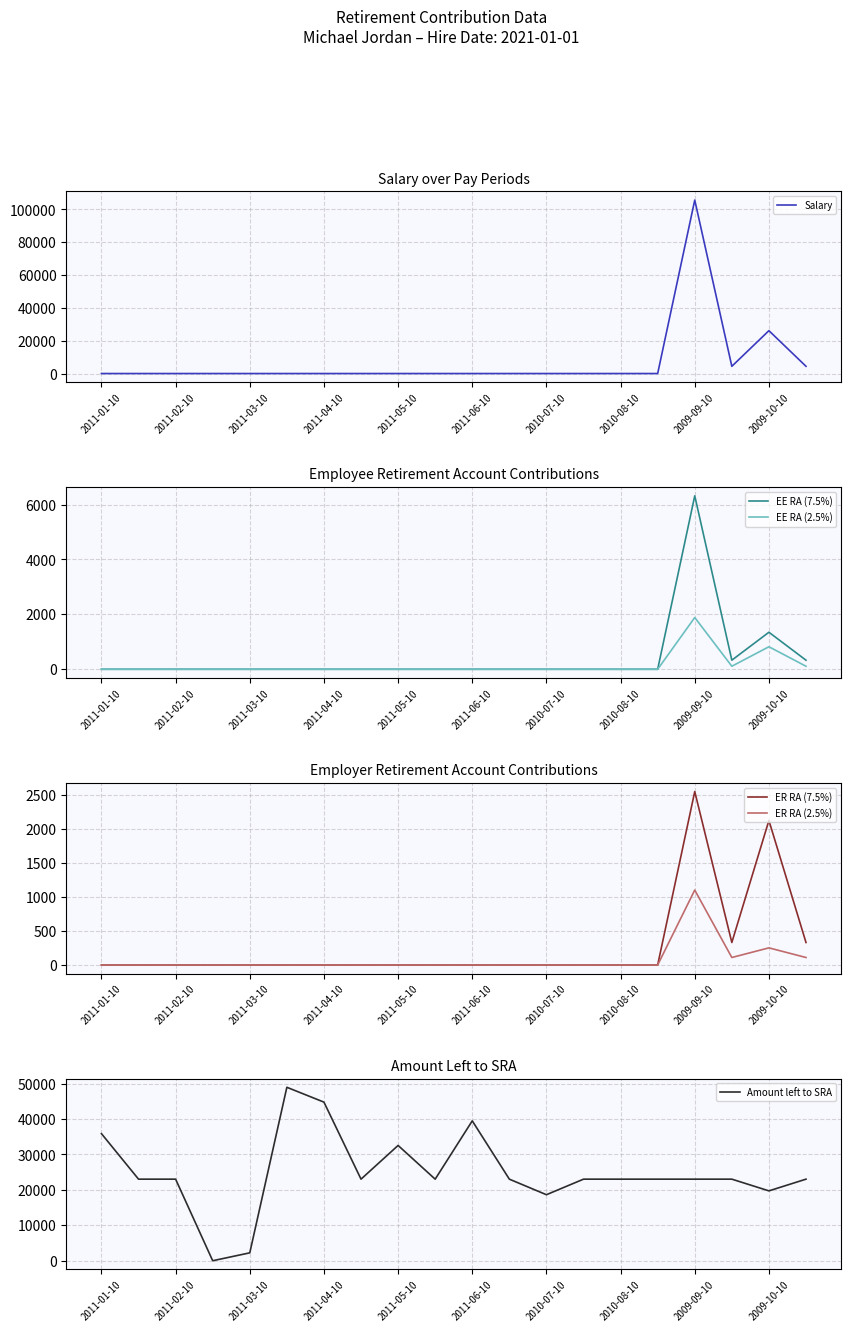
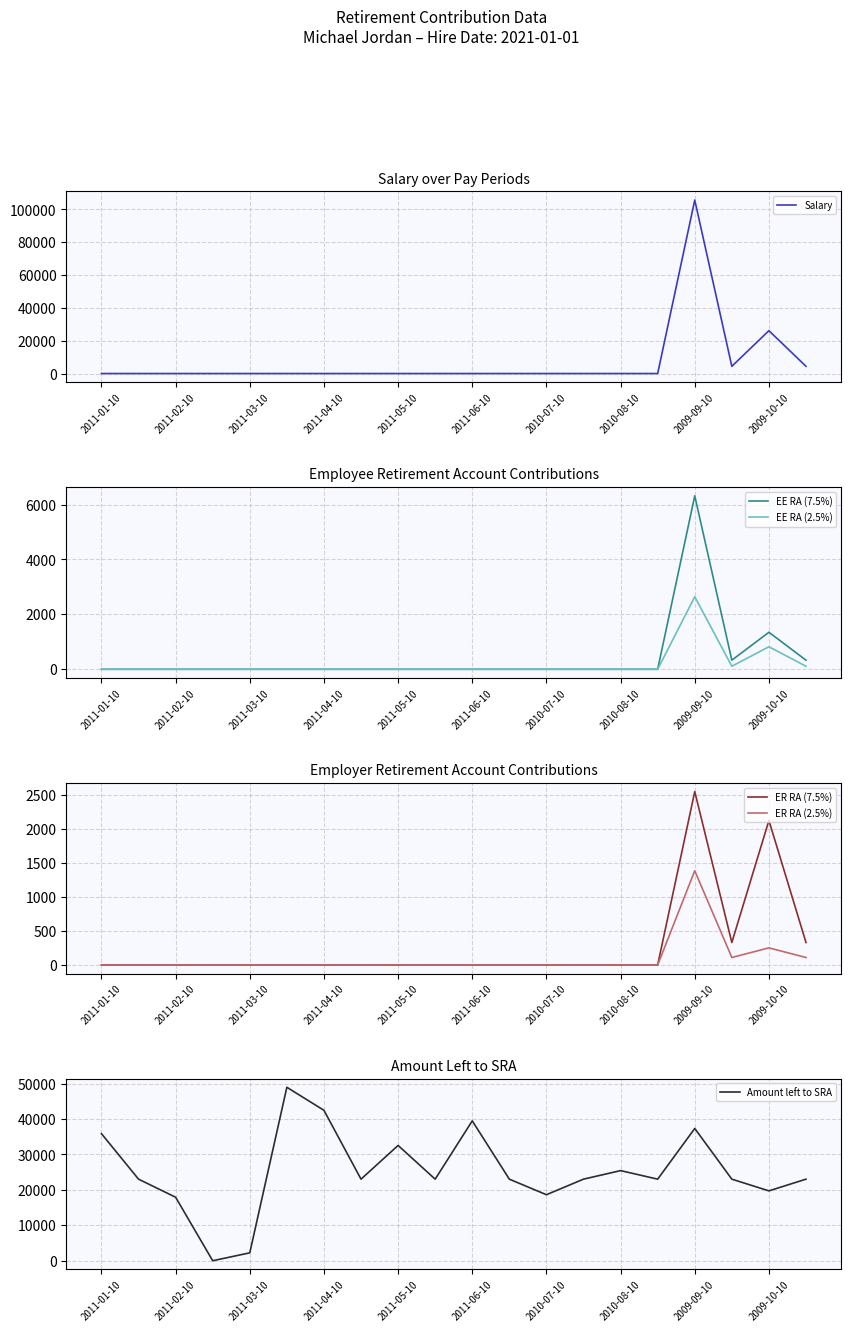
  {
    "Salary over Pay Periods": {
      "2011-01-10": 0,
      "2011-02-10": 0,
      "2011-03-10": 0,
      "2011-04-10": 0,
      "2011-05-10": 0,
      "2011-06-10": 0,
      "2010-07-10": 0,
      "2010-08-10": 0,
      "2009-09-10": 106000,
      "2009-10-10": 26000
    },
    "Employee Retirement Account Contributions": {
      "EE RA (7.5%)": {
        "2009-09-10": 6300,
        "2009-10-10": 1300
      },
      "EE RA (2.5%)": {
-       "2009-09-10": 1900,
+       "2009-09-10": 2600,
        "2009-10-10": 800
      }
    },
    "Employer Retirement Account Contributions": {
      "ER RA (7.5%)": {
        "2009-09-10": 2500
      },
      "ER RA (2.5%)": {
-       "2009-09-10": 1100,
+       "2009-09-10": 1400,
        "2009-10-10": 300
      }
    },
    "Amount Left to SRA": {
      "2011-01-10": 36000,
-     "2011-02-10": 23000,
+     "2011-02-10": 18000,
      "2011-03-10": 2000,
-     "2011-04-10": 45000,
+     "2011-04-10": 42000,
      "2011-05-10": 33000,
      "2011-06-10": 39000,
      "2010-07-10": 19000,
-     "2010-08-10": 23000,
-     "2009-09-10": 23000,
+     "2010-08-10": 25000,
+     "2009-09-10": 37000,
      "2009-10-10": 20000
    }
  }
